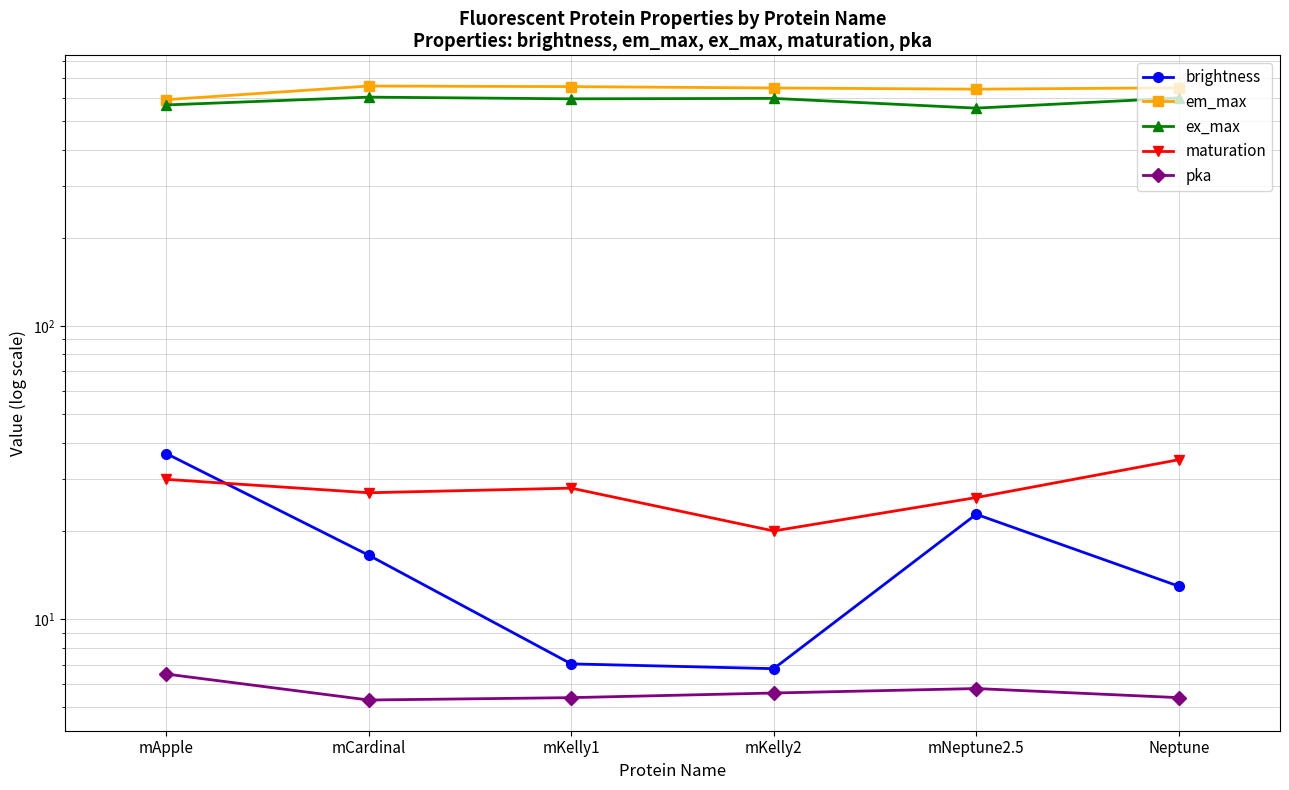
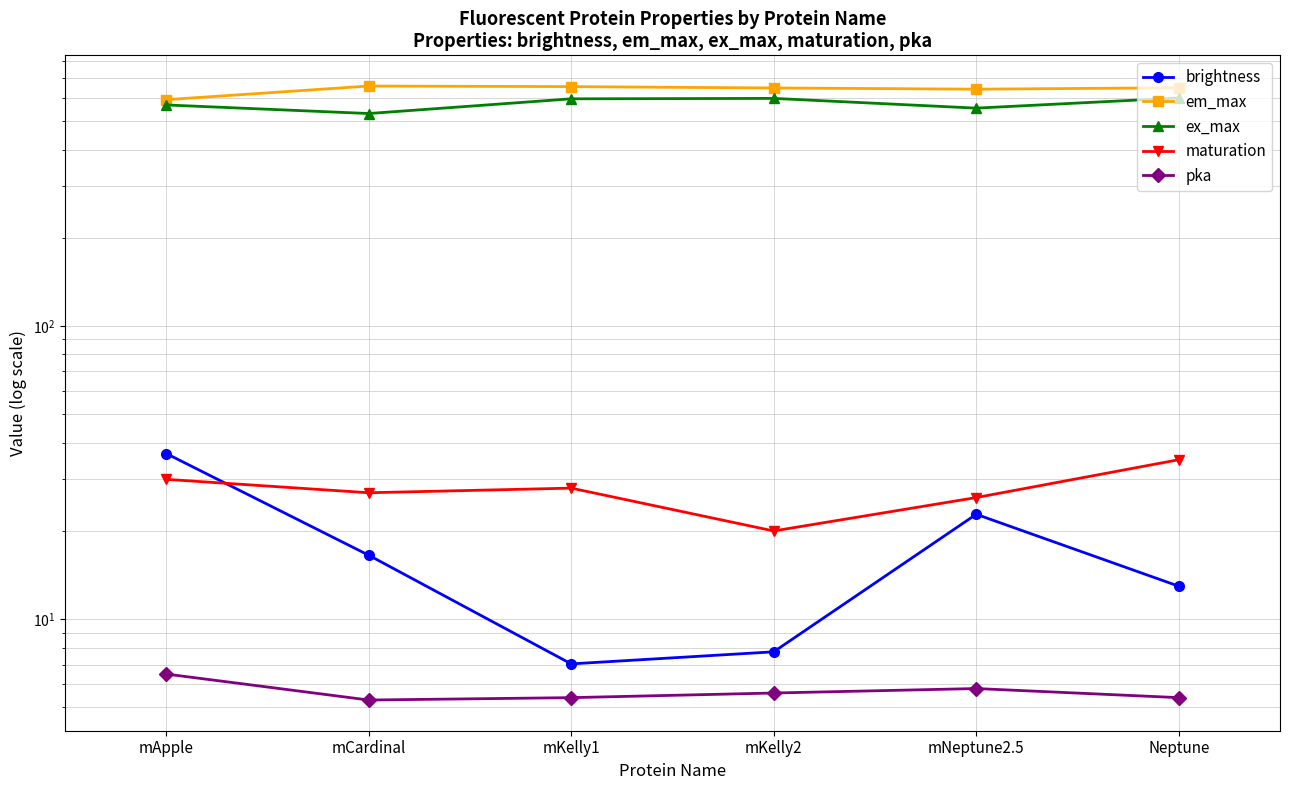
  {
    "brightness": {
      "mApple": 37,
      "mCardinal": 17,
      "mKelly1": 7.0,
-     "mKelly2": 6.8,
+     "mKelly2": 7.7,
      "mNeptune2.5": 23,
      "Neptune": 13
    },
    "em_max": {
      "mApple": 590,
      "mCardinal": 660,
      "mKelly1": 660,
      "mKelly2": 650,
      "mNeptune2.5": 640
    },
    "ex_max": {
      "mApple": 570,
-     "mCardinal": 600,
+     "mCardinal": 530,
      "mKelly1": 600,
      "mKelly2": 600,
      "mNeptune2.5": 550
    },
    "maturation": {
      "mApple": 30,
      "mCardinal": 27,
      "mKelly1": 28,
      "mKelly2": 20,
      "mNeptune2.5": 26,
      "Neptune": 35
    },
    "pka": {
      "mApple": 6.5,
      "mCardinal": 5.3,
      "mKelly1": 5.4,
      "mKelly2": 5.6,
      "mNeptune2.5": 5.8,
      "Neptune": 5.4
    }
  }
